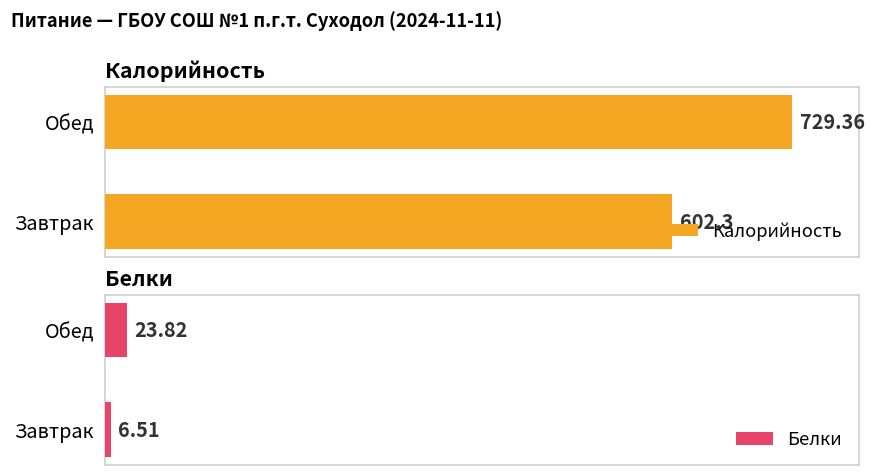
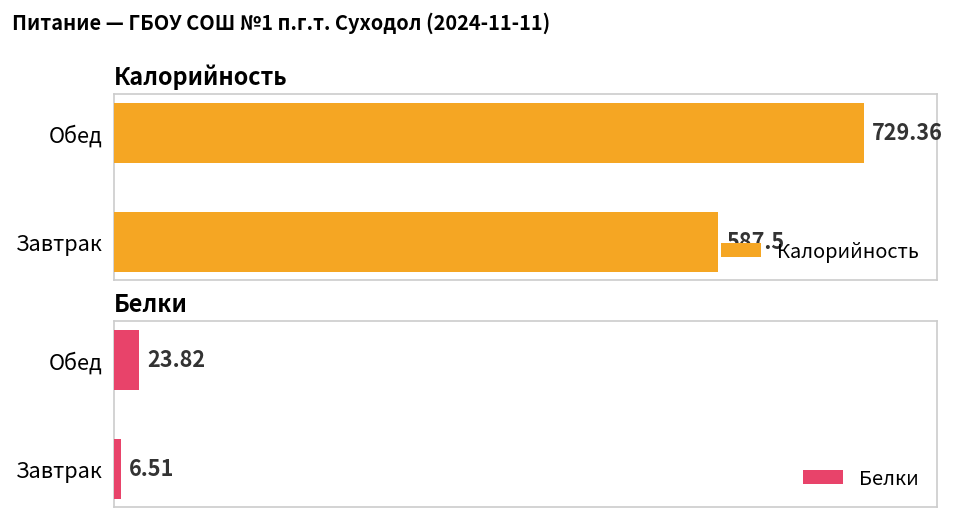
  {
    "Калорийность": {
      "Обед": 729.36,
-     "Завтрак": 602.3
+     "Завтрак": 587.5
    },
    "Белки": {
      "Обед": 23.82,
      "Завтрак": 6.51
    }
  }
